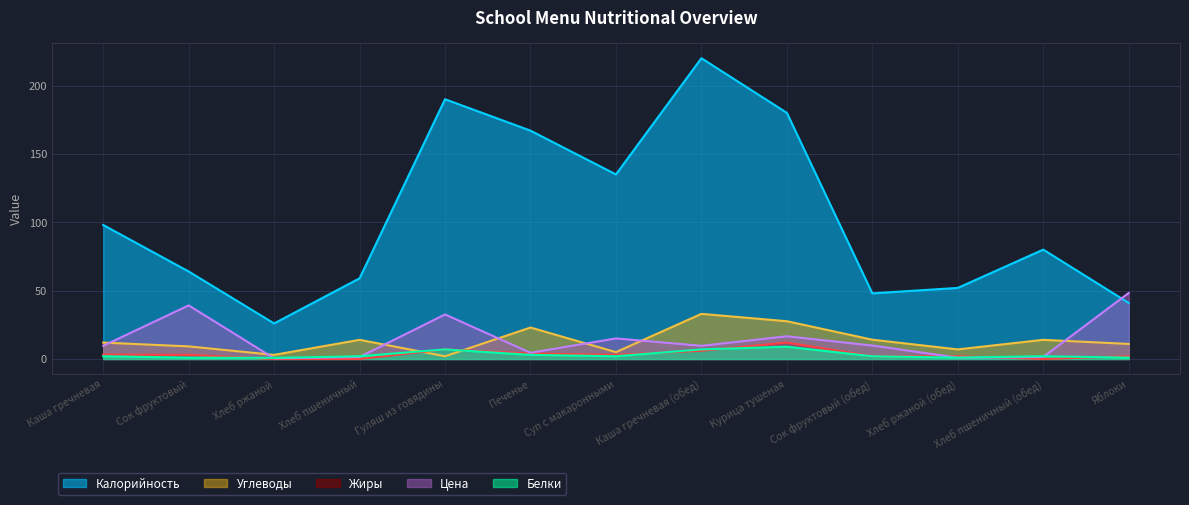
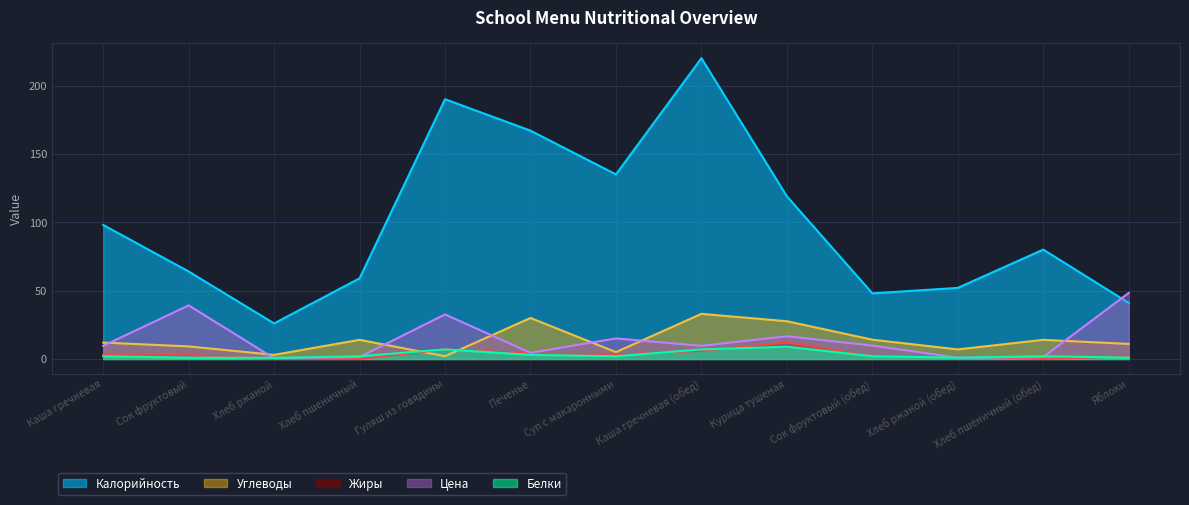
  {
    "Калорийность": {
      "Каша гречневая": 98,
      "Сок фруктовый": 64,
      "Хлеб ржаной": 26,
      "Хлеб пшеничный": 59,
      "Гуляш из говядины": 190,
      "Печенье": 167,
      "Суп с макаронными": 135,
      "Каша гречневая (обед)": 220,
-     "Курица тушеная": 180,
+     "Курица тушеная": 119,
      "Сок фруктовый (обед)": 48,
      "Хлеб ржаной (обед)": 52,
      "Хлеб пшеничный (обед)": 80,
      "Яблоки": 41
    },
    "Углеводы": {
      "Каша гречневая": 12,
      "Сок фруктовый": 9,
      "Хлеб ржаной": 3,
      "Хлеб пшеничный": 14,
      "Гуляш из говядины": 2,
-     "Печенье": 23,
+     "Печенье": 30,
      "Суп с макаронными": 5,
      "Каша гречневая (обед)": 33,
      "Курица тушеная": 28,
      "Сок фруктовый (обед)": 14,
      "Хлеб ржаной (обед)": 7,
      "Хлеб пшеничный (обед)": 14,
      "Яблоки": 11
    },
    "Жиры": {
      "Сок фруктовый": 3,
      "Курица тушеная": 12
    },
    "Цена": {
      "Каша гречневая": 10,
      "Сок фруктовый": 39,
      "Гуляш из говядины": 33,
      "Суп с макаронными": 15,
      "Каша гречневая (обед)": 10,
      "Курица тушеная": 17,
      "Сок фруктовый (обед)": 10,
      "Яблоки": 48
    },
    "Белки": {
      "Сок фруктовый": 1,
      "Курица тушеная": 9
    }
  }
